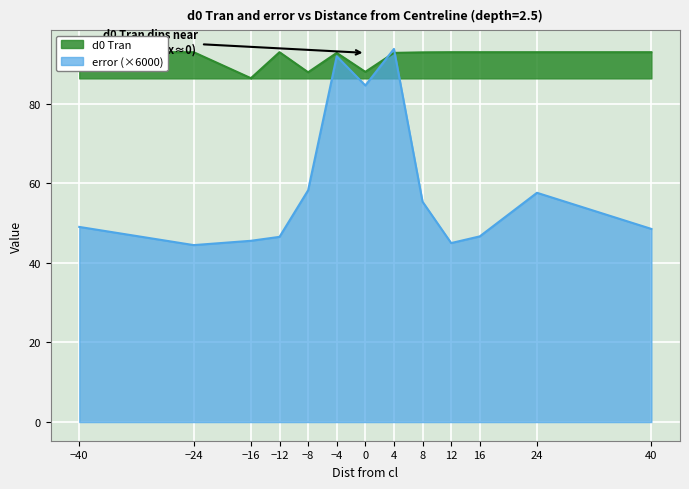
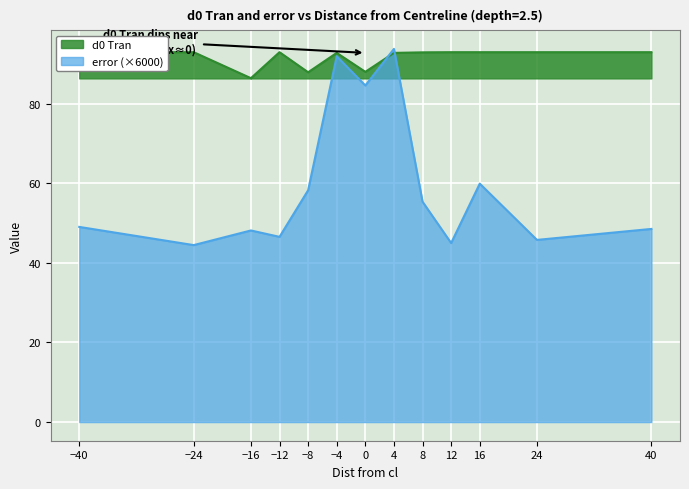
  {
    "d0 Tran": {
      "−16": 86,
      "−8": 88,
      "0": 88,
      "4": 93,
      "8": 93,
      "12": 93,
      "16": 93,
      "24": 93,
      "40": 93
    },
    "error (×6000)": {
      "−40": 49,
      "−24": 44,
-     "−16": 46,
+     "−16": 48,
      "−12": 47,
      "−8": 58,
      "−4": 92,
      "0": 85,
      "4": 94,
      "8": 55,
      "12": 45,
-     "16": 47,
-     "24": 58,
+     "16": 60,
+     "24": 46,
      "40": 49
    }
  }
